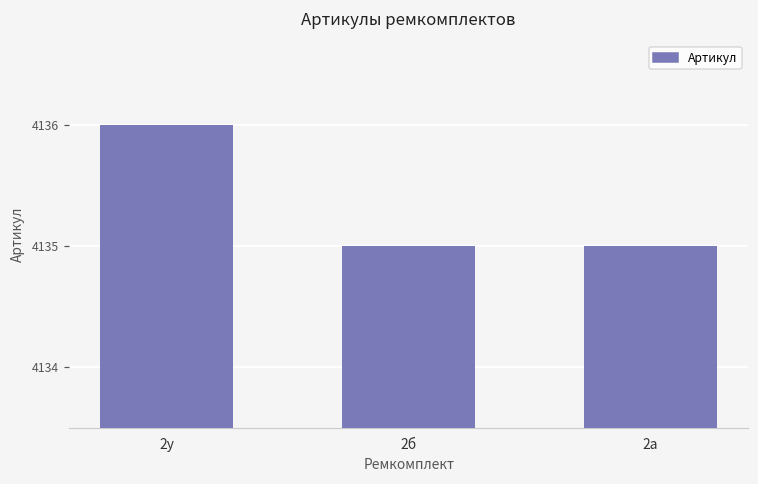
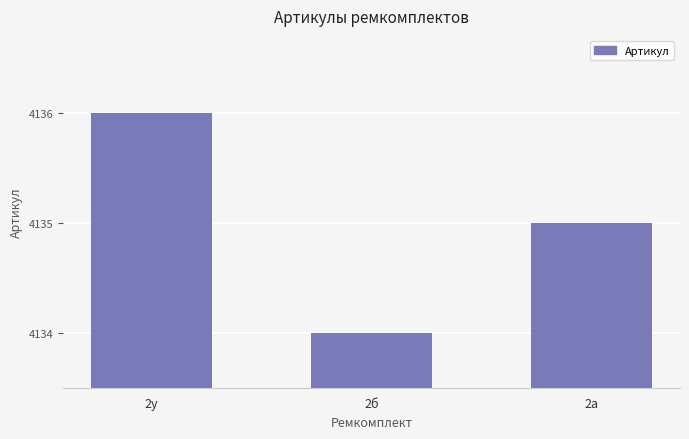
  {
    "2у": 4136,
-   "2б": 4135,
+   "2б": 4134,
    "2а": 4135
  }
